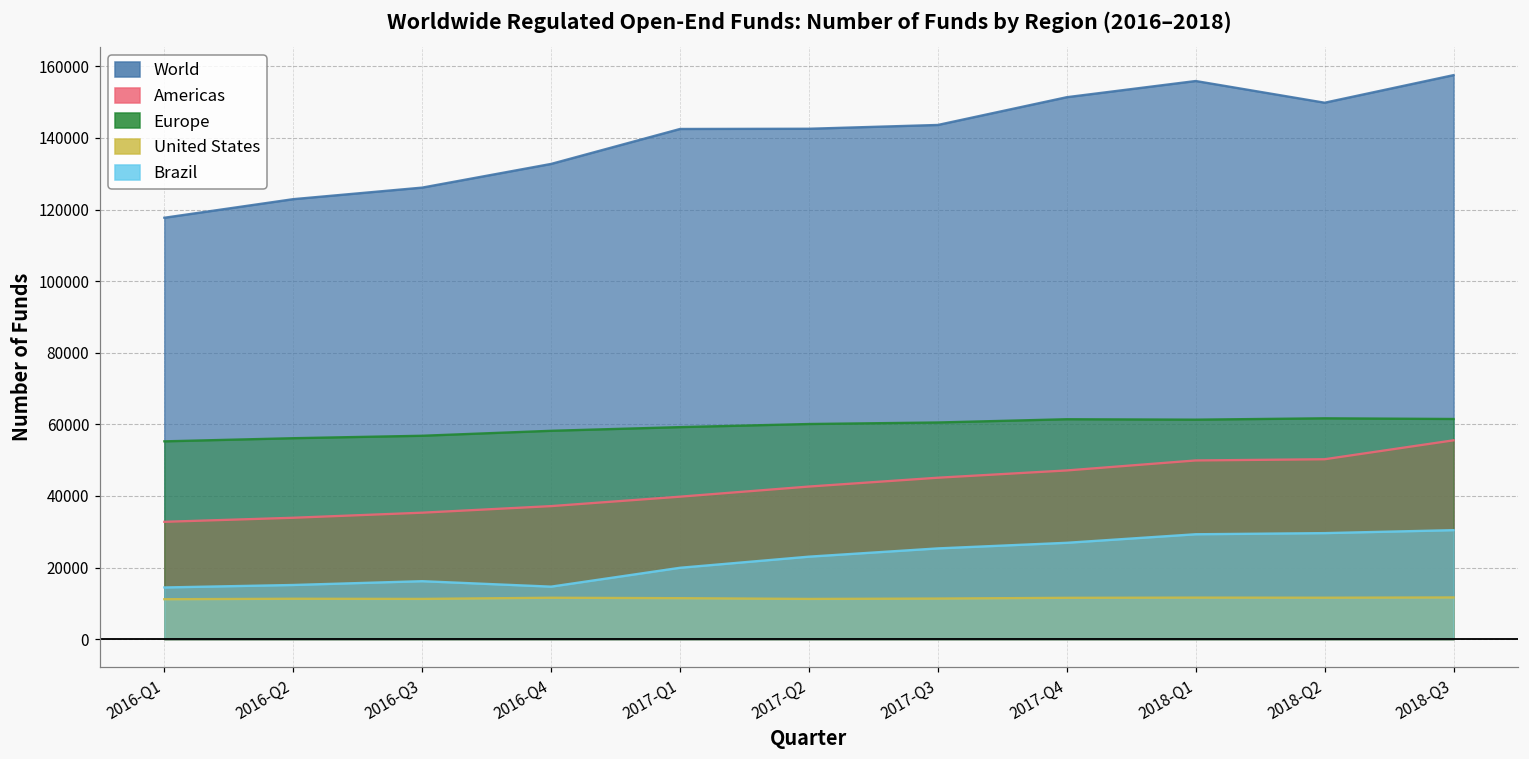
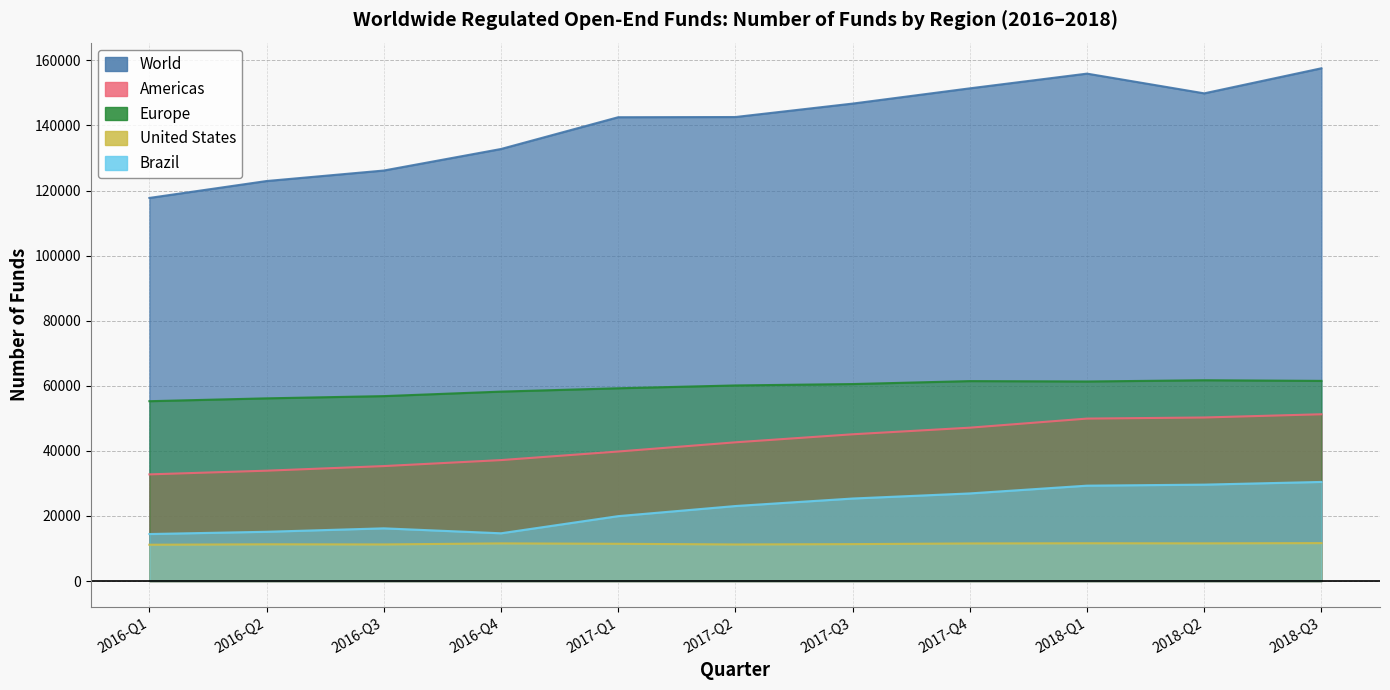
  {
    "World": {
      "2016-Q1": 118000,
      "2016-Q2": 123000,
      "2016-Q3": 126000,
      "2016-Q4": 133000,
      "2017-Q1": 143000,
      "2017-Q2": 143000,
-     "2017-Q3": 144000,
+     "2017-Q3": 147000,
      "2017-Q4": 151000,
      "2018-Q1": 156000,
      "2018-Q2": 150000,
      "2018-Q3": 158000
    },
    "Americas": {
      "2016-Q1": 33000,
      "2016-Q2": 34000,
      "2016-Q3": 35000,
      "2016-Q4": 37000,
      "2017-Q1": 40000,
      "2017-Q2": 43000,
      "2017-Q3": 45000,
      "2017-Q4": 47000,
      "2018-Q1": 50000,
      "2018-Q2": 50000,
-     "2018-Q3": 56000
+     "2018-Q3": 51000
    },
    "Europe": {
      "2016-Q1": 55000,
      "2016-Q2": 56000,
      "2016-Q3": 57000,
      "2016-Q4": 58000,
      "2017-Q1": 59000,
      "2017-Q2": 60000,
      "2017-Q3": 61000,
      "2017-Q4": 61000,
      "2018-Q1": 61000,
      "2018-Q2": 62000,
      "2018-Q3": 62000
    },
    "United States": {
      "2016-Q1": 11000,
      "2016-Q2": 11000,
      "2016-Q3": 11000,
      "2016-Q4": 12000,
      "2017-Q1": 11000,
      "2017-Q2": 11000,
      "2017-Q3": 11000,
      "2017-Q4": 12000,
      "2018-Q1": 12000,
      "2018-Q2": 12000,
      "2018-Q3": 12000
    },
    "Brazil": {
      "2016-Q1": 14000,
      "2016-Q2": 15000,
      "2016-Q3": 16000,
      "2016-Q4": 15000,
      "2017-Q1": 20000,
      "2017-Q2": 23000,
      "2017-Q3": 25000,
      "2017-Q4": 27000,
      "2018-Q1": 29000,
      "2018-Q2": 30000,
      "2018-Q3": 30000
    }
  }
